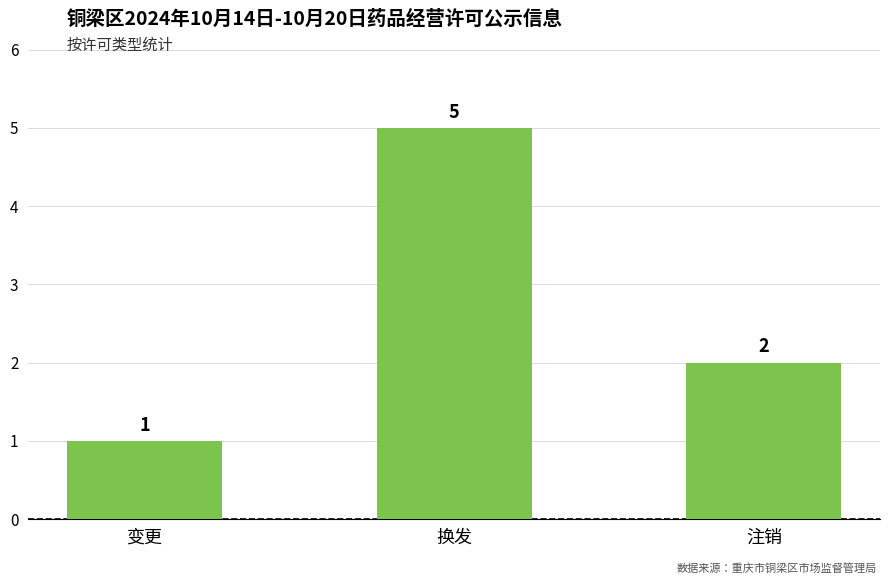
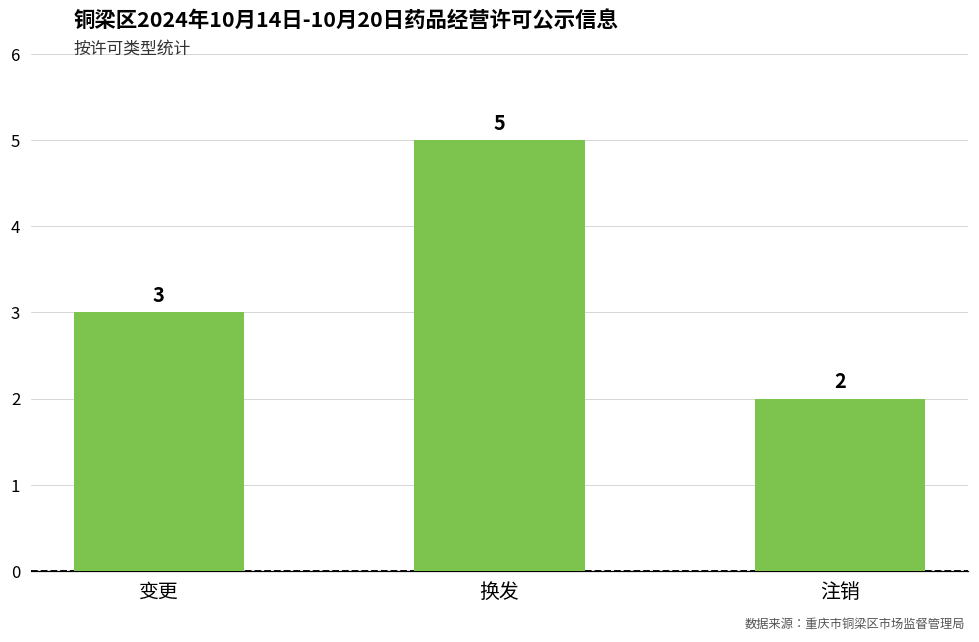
  {
-   "变更": 1,
+   "变更": 3,
    "换发": 5,
    "注销": 2
  }
